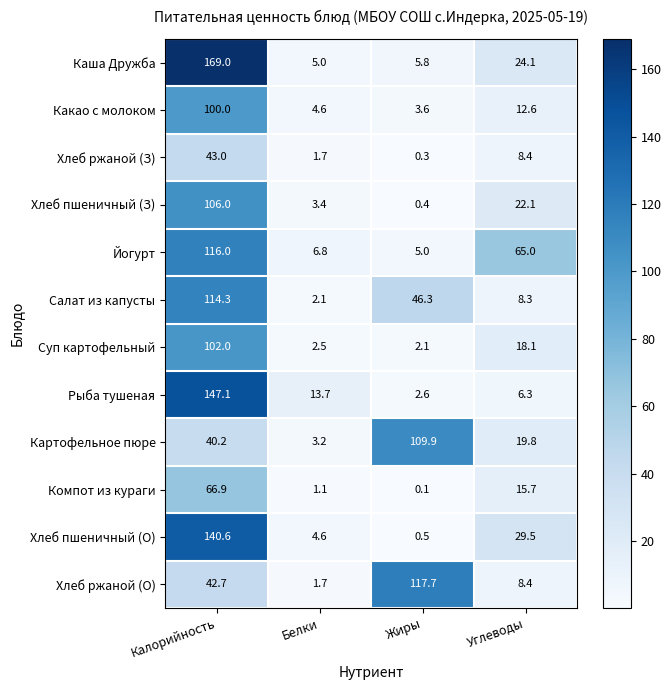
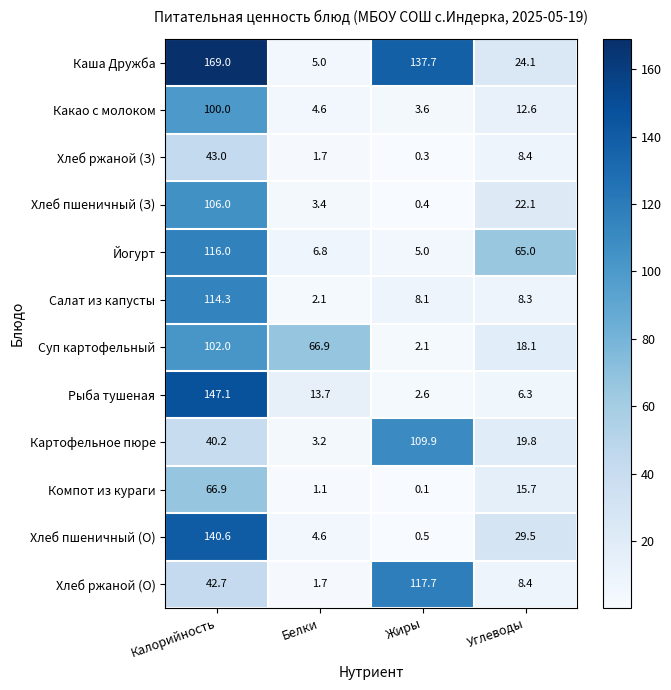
  {
    "Каша Дружба": {
      "Калорийность": 169.0,
      "Белки": 5.0,
-     "Жиры": 5.8,
+     "Жиры": 137.7,
      "Углеводы": 24.1
    },
    "Какао с молоком": {
      "Калорийность": 100.0,
      "Белки": 4.6,
      "Жиры": 3.6,
      "Углеводы": 12.6
    },
    "Хлеб ржаной (З)": {
      "Калорийность": 43.0,
      "Белки": 1.7,
      "Жиры": 0.3,
      "Углеводы": 8.4
    },
    "Хлеб пшеничный (З)": {
      "Калорийность": 106.0,
      "Белки": 3.4,
      "Жиры": 0.4,
      "Углеводы": 22.1
    },
    "Йогурт": {
      "Калорийность": 116.0,
      "Белки": 6.8,
      "Жиры": 5.0,
      "Углеводы": 65.0
    },
    "Салат из капусты": {
      "Калорийность": 114.3,
      "Белки": 2.1,
-     "Жиры": 46.3,
+     "Жиры": 8.1,
      "Углеводы": 8.3
    },
    "Суп картофельный": {
      "Калорийность": 102.0,
-     "Белки": 2.5,
+     "Белки": 66.9,
      "Жиры": 2.1,
      "Углеводы": 18.1
    },
    "Рыба тушеная": {
      "Калорийность": 147.1,
      "Белки": 13.7,
      "Жиры": 2.6,
      "Углеводы": 6.3
    },
    "Картофельное пюре": {
      "Калорийность": 40.2,
      "Белки": 3.2,
      "Жиры": 109.9,
      "Углеводы": 19.8
    },
    "Компот из кураги": {
      "Калорийность": 66.9,
      "Белки": 1.1,
      "Жиры": 0.1,
      "Углеводы": 15.7
    },
    "Хлеб пшеничный (О)": {
      "Калорийность": 140.6,
      "Белки": 4.6,
      "Жиры": 0.5,
      "Углеводы": 29.5
    },
    "Хлеб ржаной (О)": {
      "Калорийность": 42.7,
      "Белки": 1.7,
      "Жиры": 117.7,
      "Углеводы": 8.4
    }
  }
